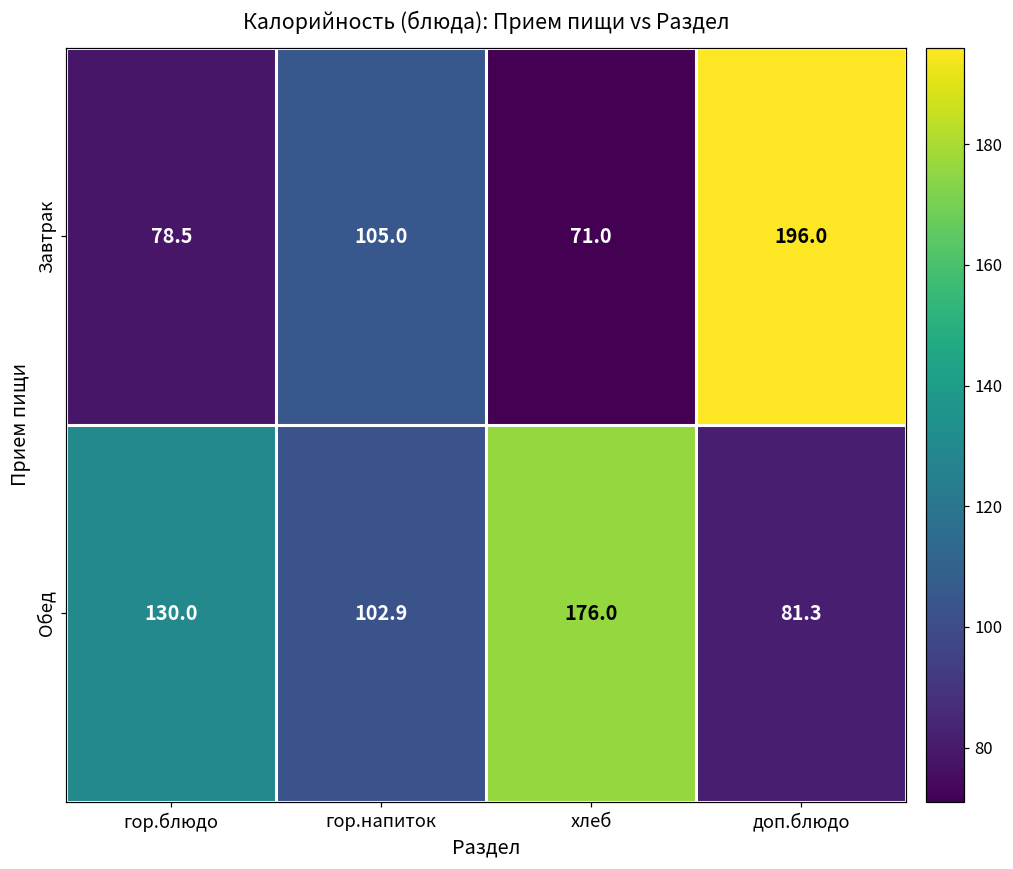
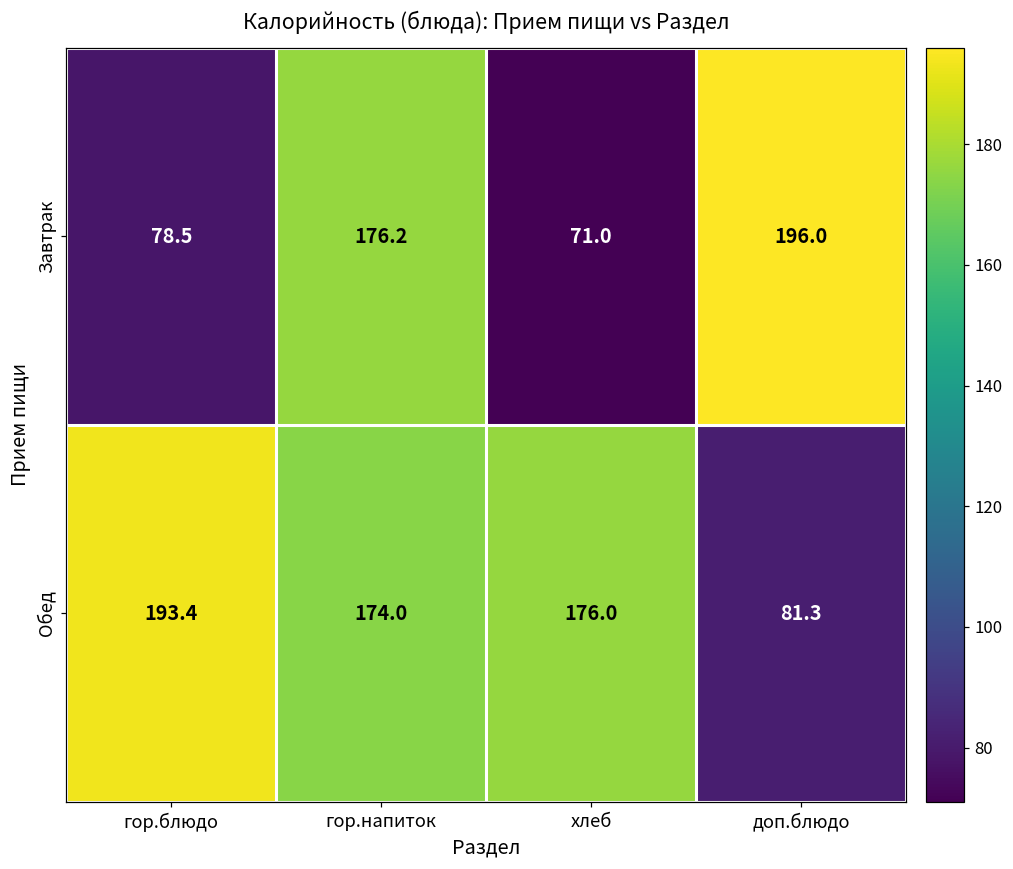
  {
    "Завтрак": {
      "гор.блюдо": 78.5,
-     "гор.напиток": 105.0,
+     "гор.напиток": 176.2,
      "хлеб": 71.0,
      "доп.блюдо": 196.0
    },
    "Обед": {
-     "гор.блюдо": 130.0,
-     "гор.напиток": 102.9,
+     "гор.блюдо": 193.4,
+     "гор.напиток": 174.0,
      "хлеб": 176.0,
      "доп.блюдо": 81.3
    }
  }
